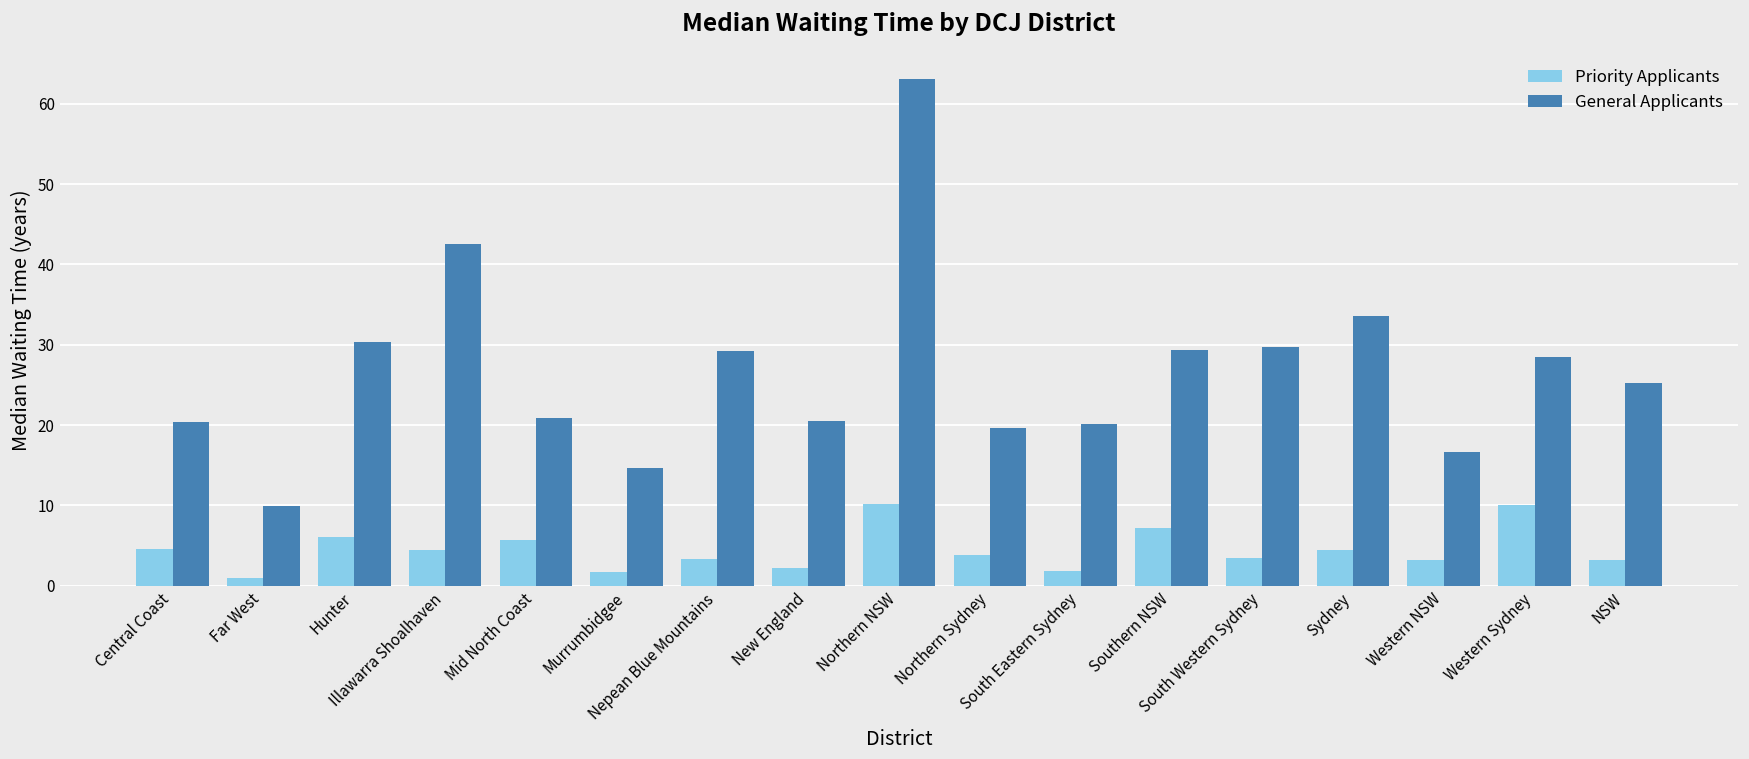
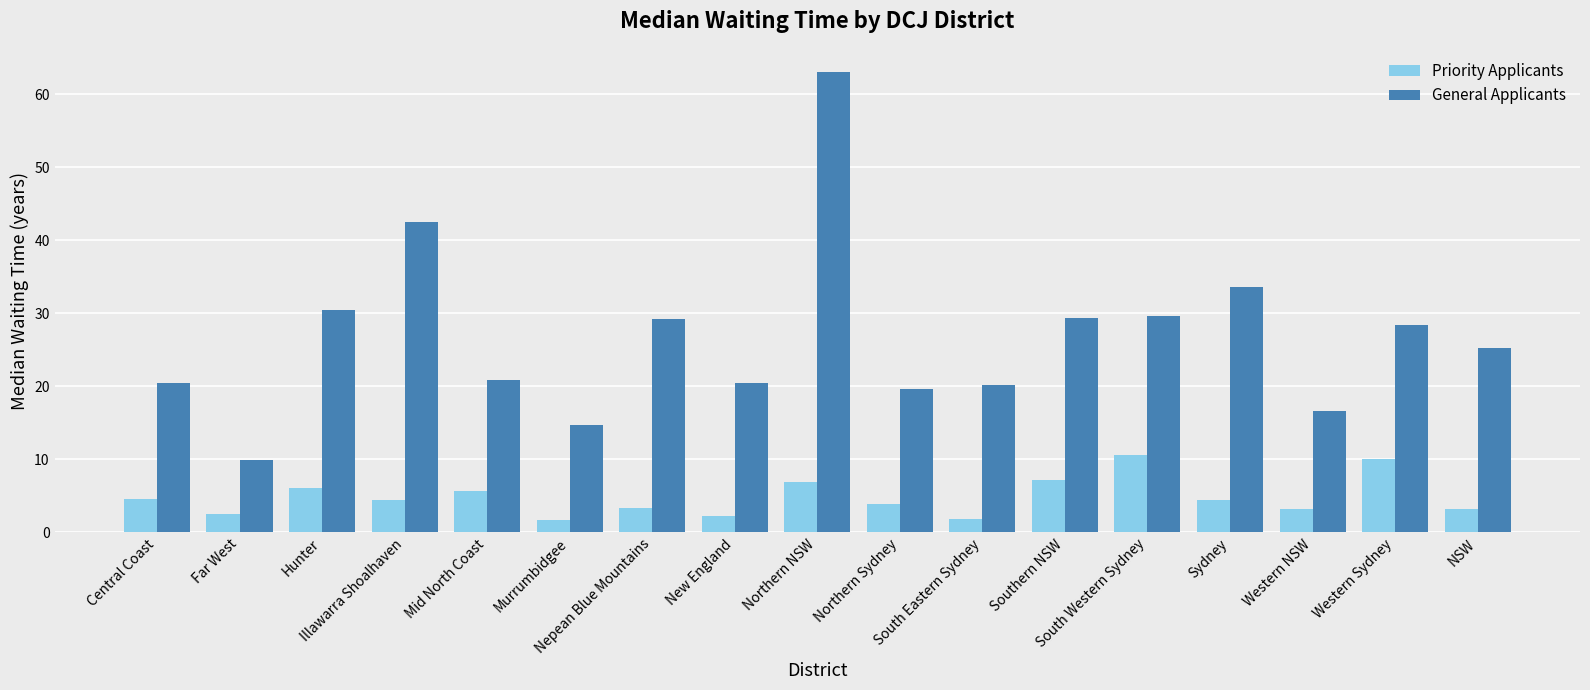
  {
    "Priority Applicants": {
      "Central Coast": 5,
-     "Far West": 1,
+     "Far West": 2,
      "Hunter": 6,
      "Illawarra Shoalhaven": 4,
      "Mid North Coast": 6,
      "Murrumbidgee": 2,
      "Nepean Blue Mountains": 3,
      "New England": 2,
-     "Northern NSW": 10,
+     "Northern NSW": 7,
      "Northern Sydney": 4,
      "South Eastern Sydney": 2,
      "Southern NSW": 7,
-     "South Western Sydney": 3,
+     "South Western Sydney": 11,
      "Sydney": 4,
      "Western NSW": 3,
      "Western Sydney": 10,
      "NSW": 3
    },
    "General Applicants": {
      "Central Coast": 20,
      "Far West": 10,
      "Hunter": 30,
      "Illawarra Shoalhaven": 42,
      "Mid North Coast": 21,
      "Murrumbidgee": 15,
      "Nepean Blue Mountains": 29,
      "New England": 20,
      "Northern NSW": 63,
      "Northern Sydney": 20,
      "South Eastern Sydney": 20,
      "Southern NSW": 29,
      "South Western Sydney": 30,
      "Sydney": 34,
      "Western NSW": 17,
      "Western Sydney": 28,
      "NSW": 25
    }
  }
